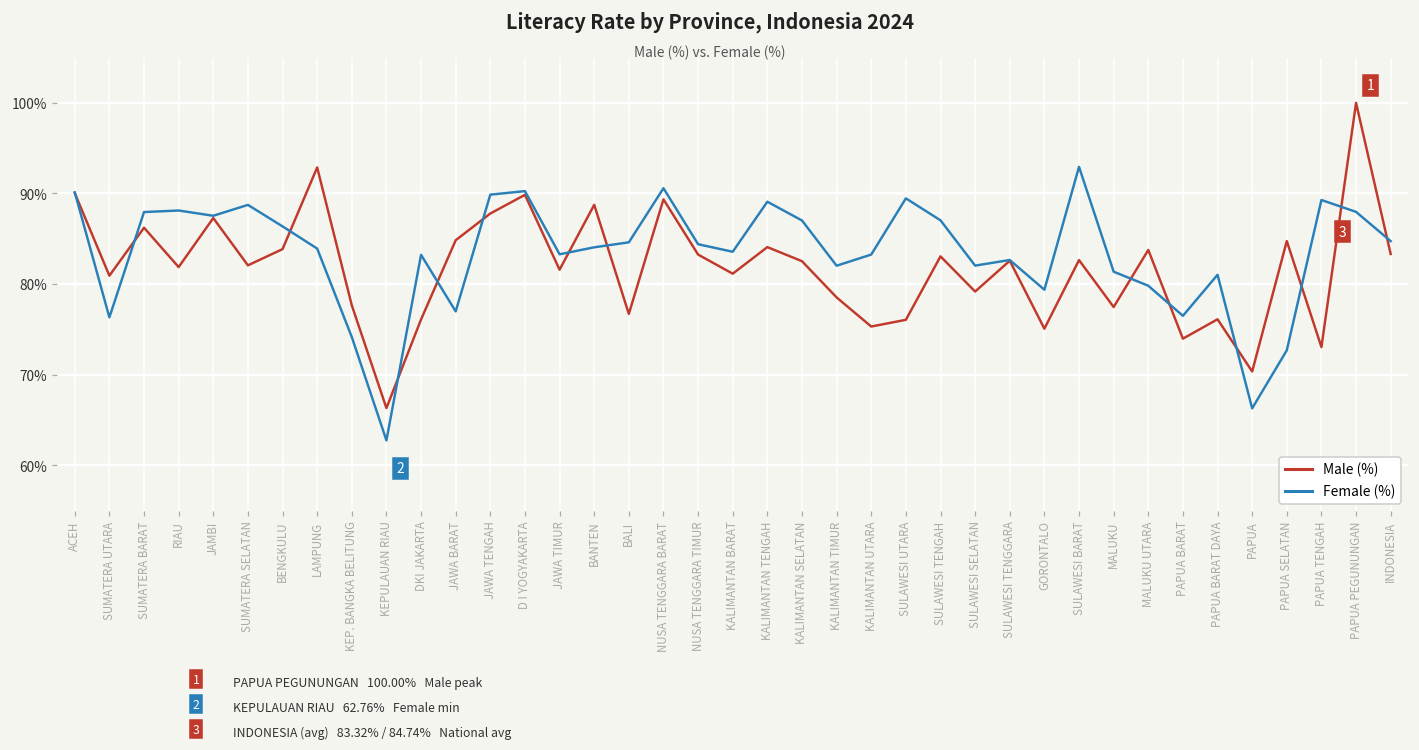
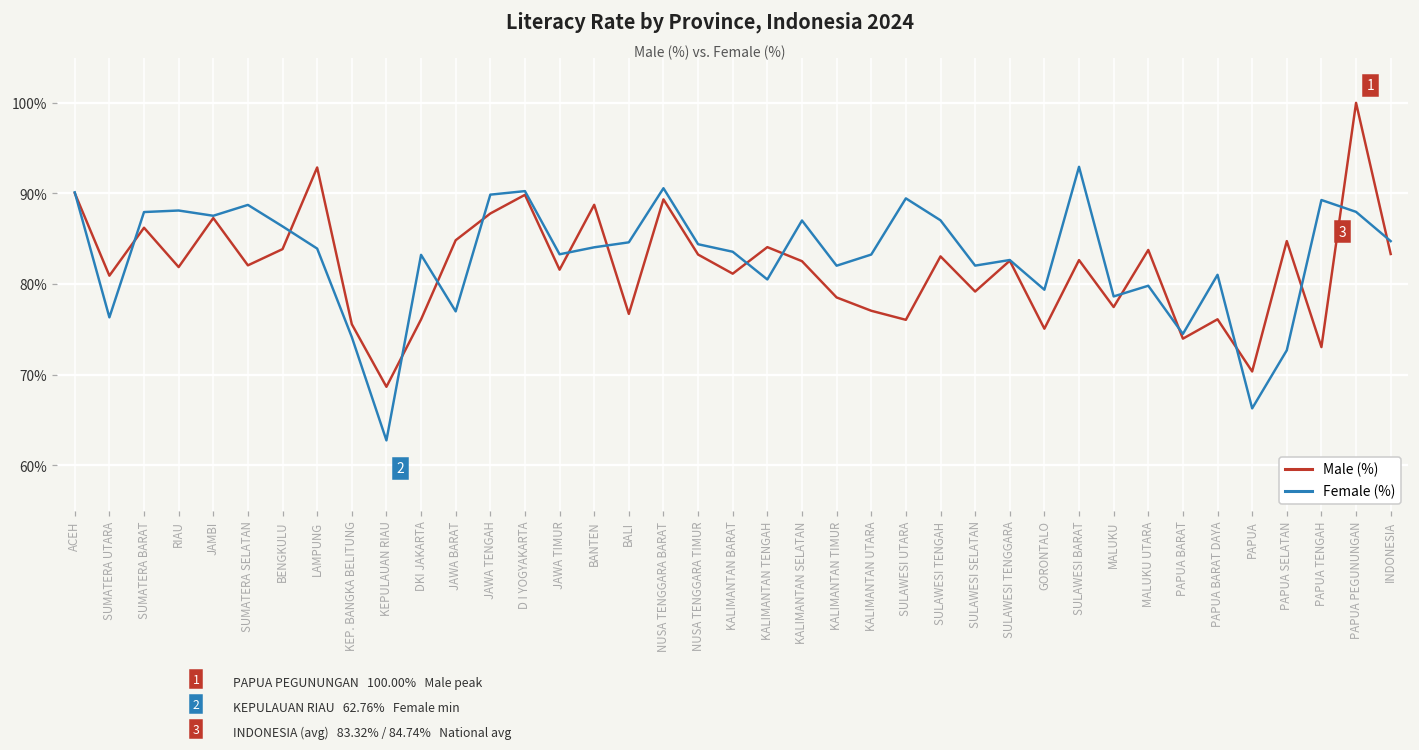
  {
    "Male (%)": {
      "SUMATERA UTARA": "81%",
      "SUMATERA BARAT": "86%",
      "RIAU": "82%",
      "SUMATERA SELATAN": "82%",
      "BENGKULU": "84%",
      "LAMPUNG": "93%",
-     "KEP. BANGKA BELITUNG": "78%",
-     "KEPULAUAN RIAU": "66%",
+     "KEP. BANGKA BELITUNG": "76%",
+     "KEPULAUAN RIAU": "69%",
      "DKI JAKARTA": "76%",
      "JAWA BARAT": "85%",
      "JAWA TENGAH": "88%",
      "D I YOGYAKARTA": "90%",
      "JAWA TIMUR": "82%",
      "BANTEN": "89%",
      "BALI": "77%",
      "NUSA TENGGARA BARAT": "89%",
      "NUSA TENGGARA TIMUR": "83%",
      "KALIMANTAN BARAT": "81%",
      "KALIMANTAN TENGAH": "84%",
      "KALIMANTAN SELATAN": "83%",
      "KALIMANTAN TIMUR": "79%",
-     "KALIMANTAN UTARA": "75%",
+     "KALIMANTAN UTARA": "77%",
      "SULAWESI UTARA": "76%",
      "SULAWESI TENGAH": "83%",
      "SULAWESI SELATAN": "79%",
      "GORONTALO": "75%",
      "SULAWESI BARAT": "83%",
      "MALUKU": "77%",
      "MALUKU UTARA": "84%",
      "PAPUA BARAT": "74%",
      "PAPUA BARAT DAYA": "76%",
      "PAPUA": "70%",
      "PAPUA SELATAN": "85%",
      "PAPUA TENGAH": "73%",
      "INDONESIA": "83%"
    },
    "Female (%)": {
      "SUMATERA UTARA": "76%",
      "SUMATERA BARAT": "88%",
      "RIAU": "88%",
      "SUMATERA SELATAN": "89%",
      "BENGKULU": "86%",
      "LAMPUNG": "84%",
      "KEP. BANGKA BELITUNG": "74%",
      "DKI JAKARTA": "83%",
      "JAWA BARAT": "77%",
      "JAWA TENGAH": "90%",
      "D I YOGYAKARTA": "90%",
      "JAWA TIMUR": "83%",
      "BANTEN": "84%",
      "BALI": "85%",
      "NUSA TENGGARA BARAT": "91%",
      "NUSA TENGGARA TIMUR": "84%",
      "KALIMANTAN BARAT": "84%",
-     "KALIMANTAN TENGAH": "89%",
+     "KALIMANTAN TENGAH": "81%",
      "KALIMANTAN SELATAN": "87%",
      "KALIMANTAN TIMUR": "82%",
      "KALIMANTAN UTARA": "83%",
      "SULAWESI UTARA": "89%",
      "SULAWESI TENGAH": "87%",
      "SULAWESI SELATAN": "82%",
      "GORONTALO": "79%",
      "SULAWESI BARAT": "93%",
-     "MALUKU": "81%",
+     "MALUKU": "79%",
      "MALUKU UTARA": "80%",
-     "PAPUA BARAT": "77%",
+     "PAPUA BARAT": "75%",
      "PAPUA BARAT DAYA": "81%",
      "PAPUA": "66%",
      "PAPUA SELATAN": "73%",
      "PAPUA TENGAH": "89%",
      "INDONESIA": "85%"
    }
  }
